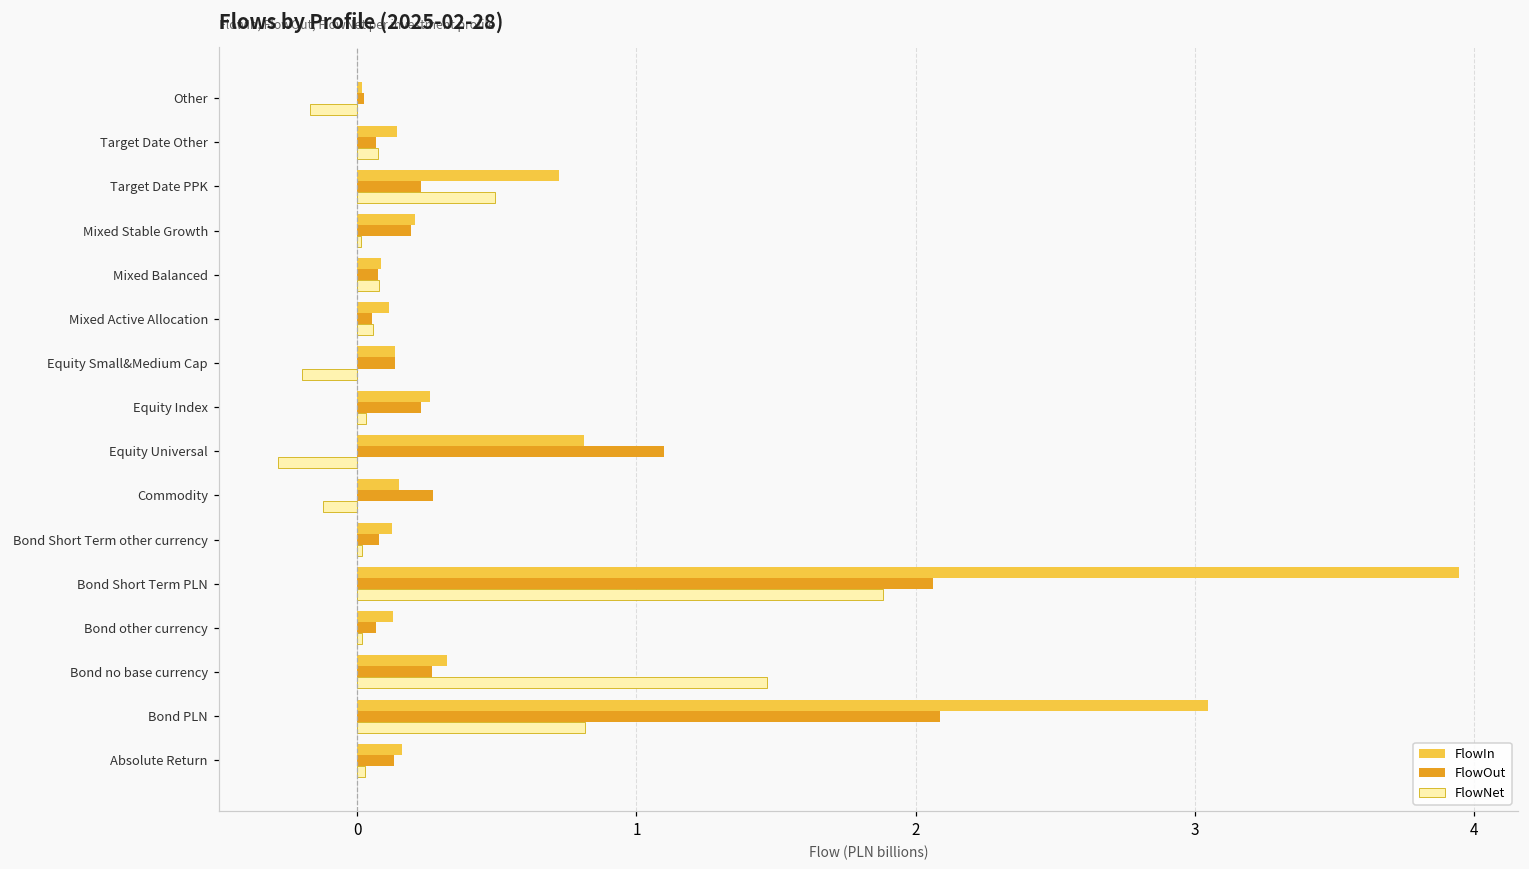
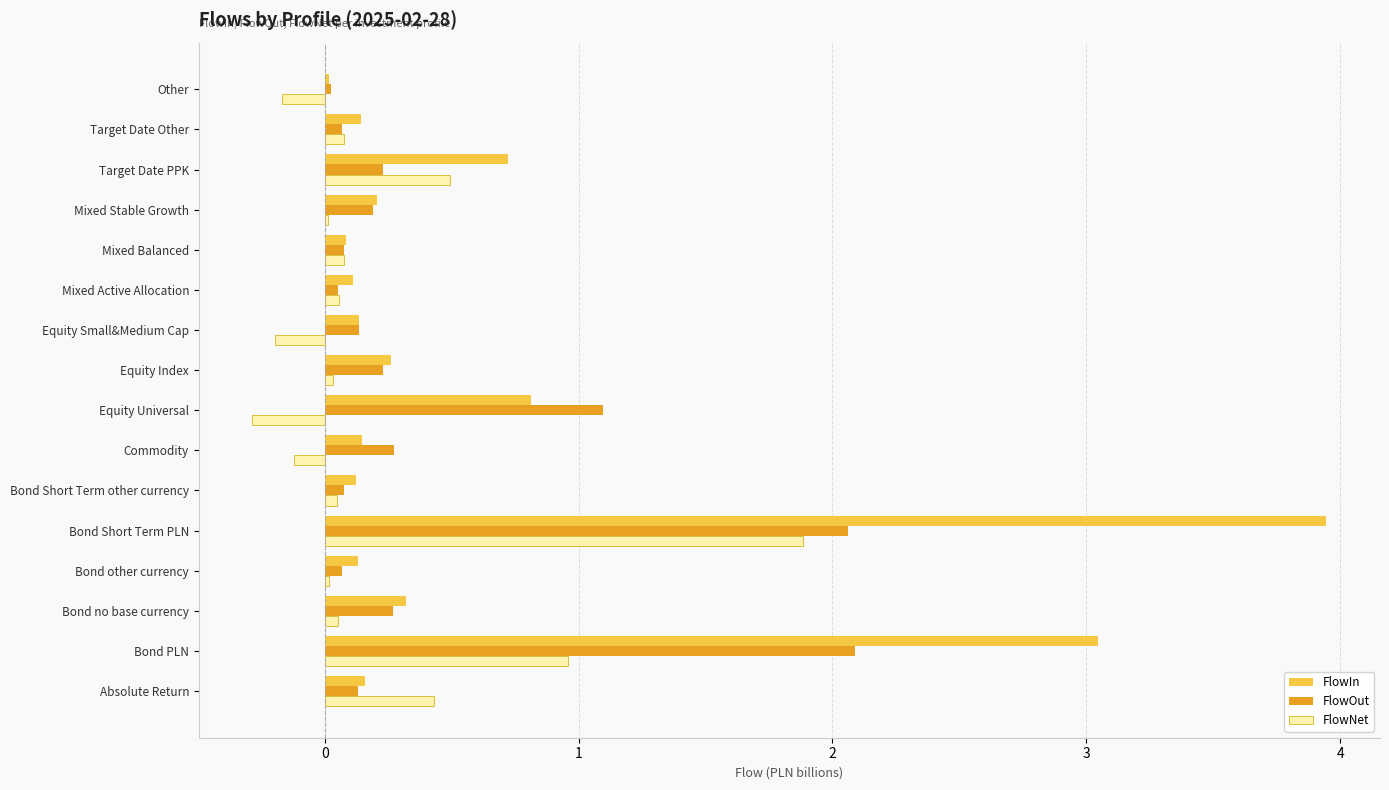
  {
    "FlowNet": {
      "Other": -0.17,
      "Target Date Other": 0.08,
      "Target Date PPK": 0.49,
      "Mixed Stable Growth": 0.01,
      "Mixed Balanced": 0.08,
      "Mixed Active Allocation": 0.06,
      "Equity Small&Medium Cap": -0.20,
      "Equity Index": 0.03,
      "Equity Universal": -0.28,
      "Commodity": -0.12,
-     "Bond Short Term other currency": 0.02,
+     "Bond Short Term other currency": 0.05,
      "Bond Short Term PLN": 1.88,
      "Bond other currency": 0.02,
-     "Bond no base currency": 1.47,
-     "Bond PLN": 0.82,
-     "Absolute Return": 0.03
+     "Bond no base currency": 0.05,
+     "Bond PLN": 0.96,
+     "Absolute Return": 0.43
    }
  }
